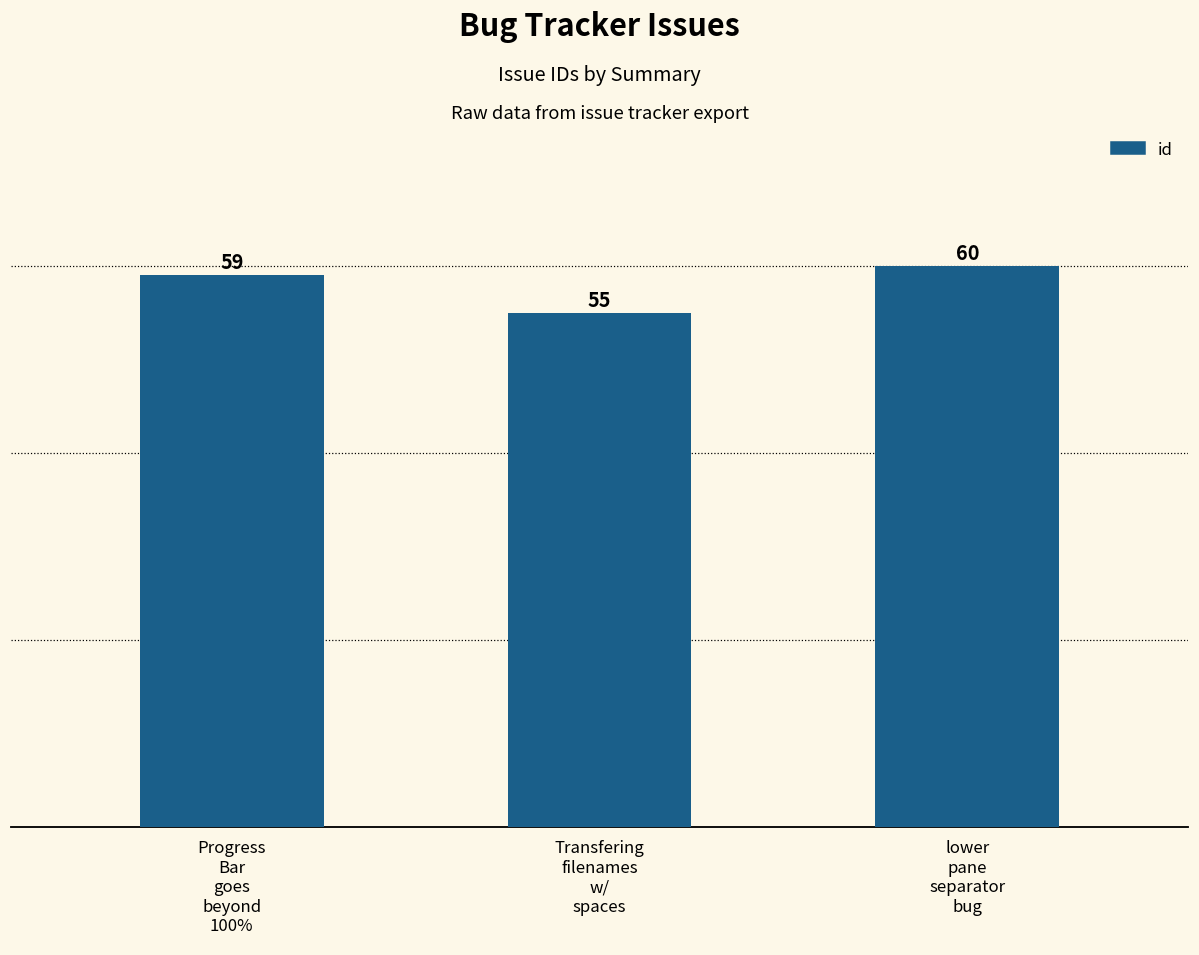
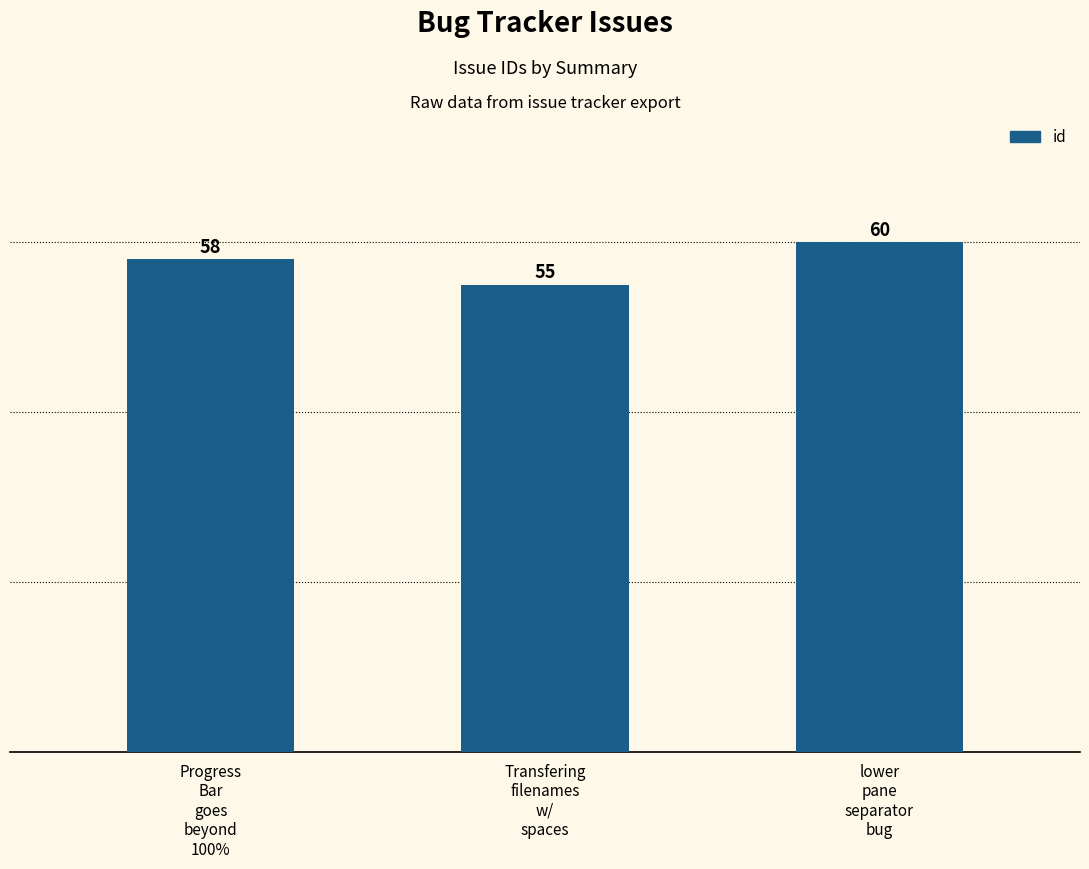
  {
-   "Progress Bar goes beyond 100%": 59,
+   "Progress Bar goes beyond 100%": 58,
    "Transfering filenames w/ spaces": 55,
    "lower pane separator bug": 60
  }
